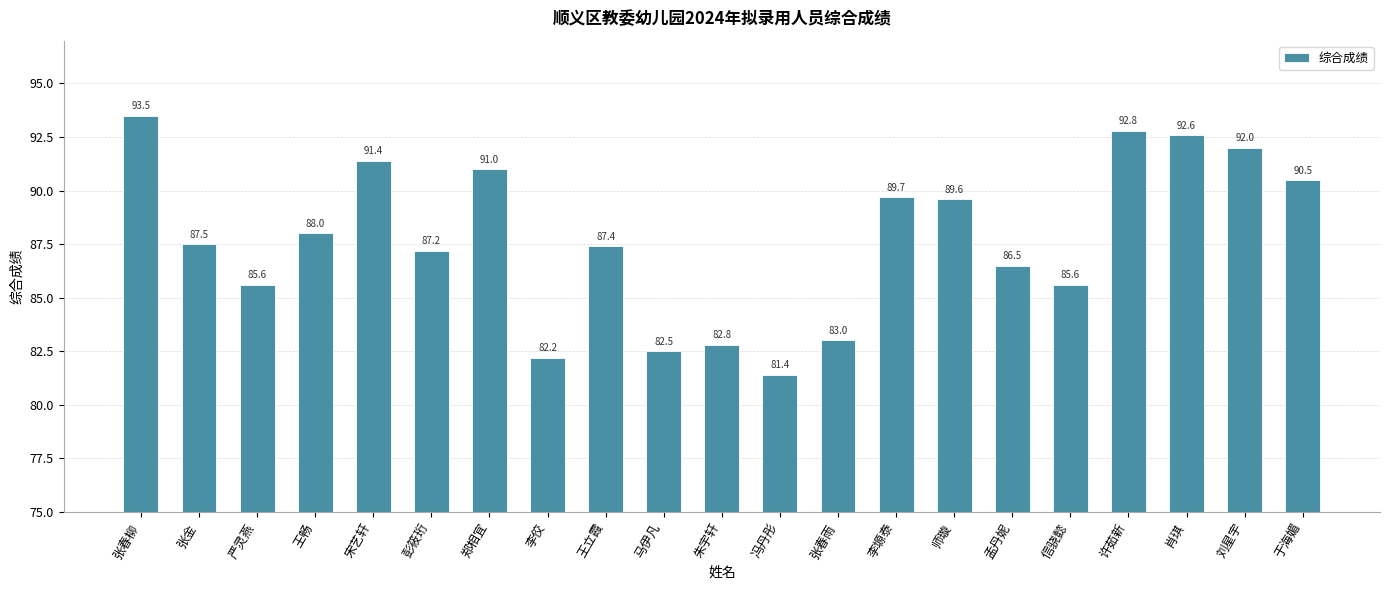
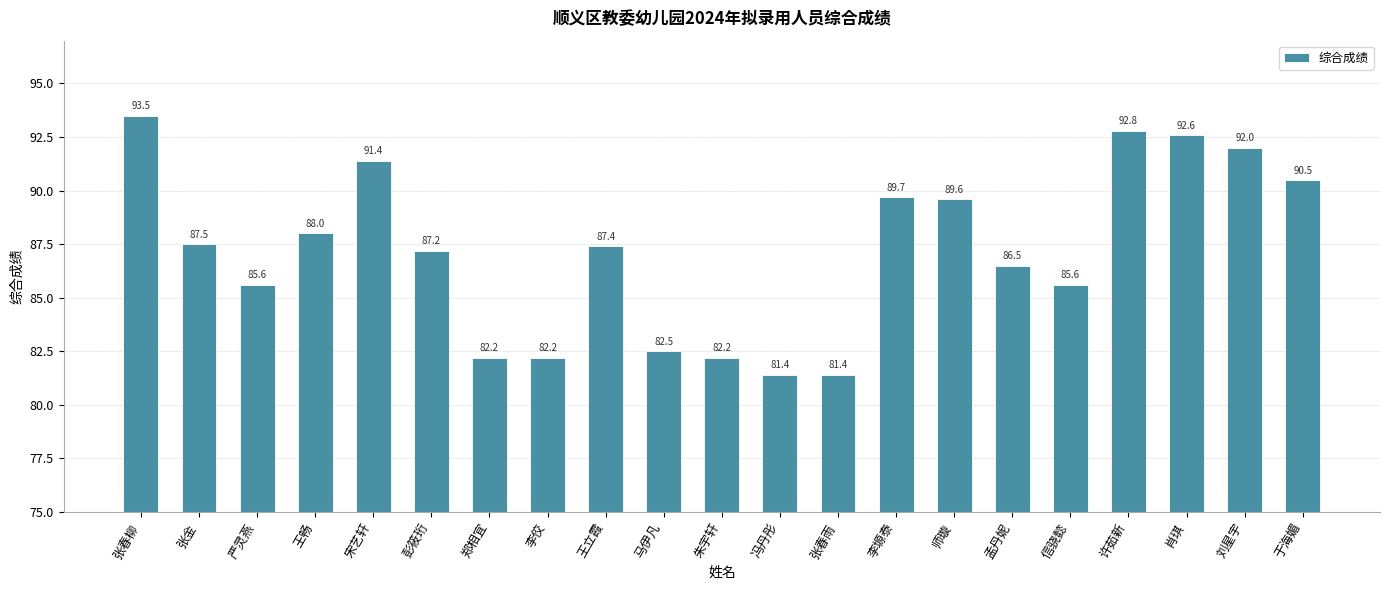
  {
    "张春柳": 93.5,
    "张金": 87.5,
    "严灵燕": 85.6,
    "王畅": 88.0,
    "宋艺轩": 91.4,
    "彭筱珩": 87.2,
-   "郑相宜": 91.0,
+   "郑相宜": 82.2,
    "李佼": 82.2,
    "王立霞": 87.4,
    "马伊凡": 82.5,
-   "朱宇轩": 82.8,
+   "朱宇轩": 82.2,
    "冯丹彤": 81.4,
-   "张春雨": 83.0,
+   "张春雨": 81.4,
    "李塬泰": 89.7,
    "师璇": 89.6,
    "孟丹妮": 86.5,
    "信骁懿": 85.6,
    "许茹新": 92.8,
    "肖琪": 92.6,
    "刘星宇": 92.0,
    "于海媚": 90.5
  }
